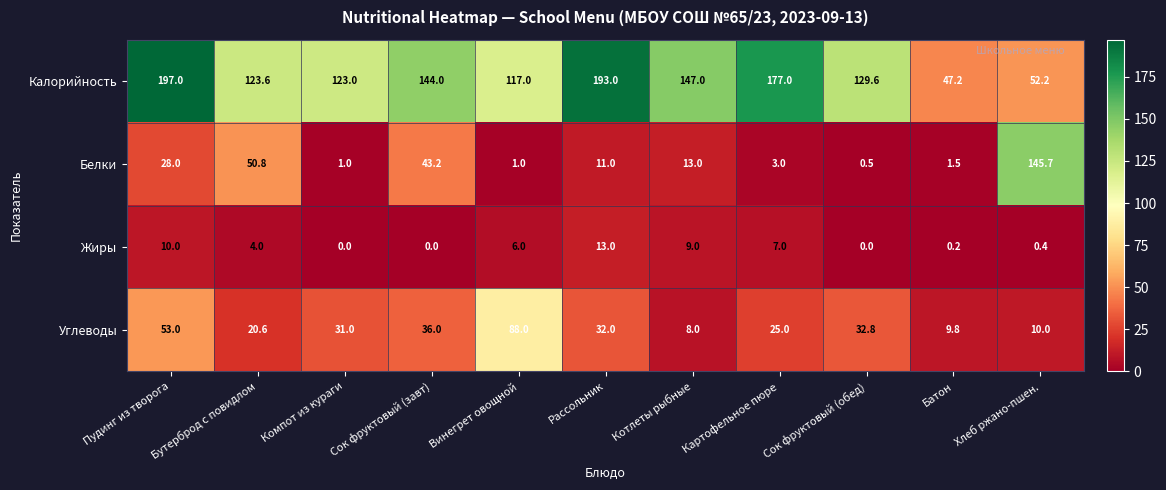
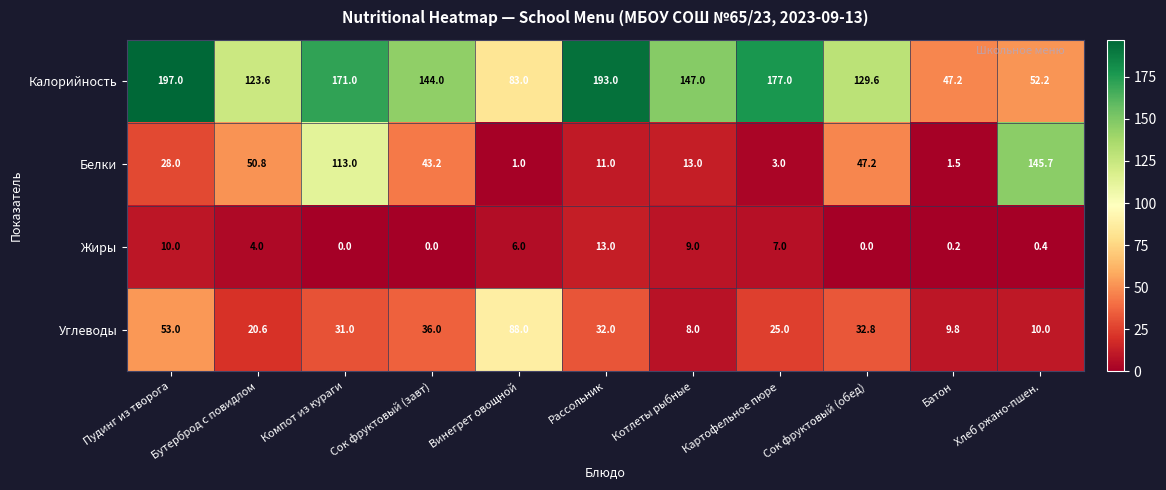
  {
    "Калорийность": {
      "Пудинг из творога": 197.0,
      "Бутерброд с повидлом": 123.6,
-     "Компот из кураги": 123.0,
+     "Компот из кураги": 171.0,
      "Сок фруктовый (завт)": 144.0,
-     "Винегрет овощной": 117.0,
+     "Винегрет овощной": 83.0,
      "Рассольник": 193.0,
      "Котлеты рыбные": 147.0,
      "Картофельное пюре": 177.0,
      "Сок фруктовый (обед)": 129.6,
      "Батон": 47.2
    },
    "Белки": {
      "Пудинг из творога": 28.0,
      "Бутерброд с повидлом": 50.8,
-     "Компот из кураги": 1.0,
+     "Компот из кураги": 113.0,
      "Сок фруктовый (завт)": 43.2,
      "Винегрет овощной": 1.0,
      "Рассольник": 11.0,
      "Котлеты рыбные": 13.0,
      "Картофельное пюре": 3.0,
-     "Сок фруктовый (обед)": 0.5,
+     "Сок фруктовый (обед)": 47.2,
      "Батон": 1.5,
      "Хлеб ржано-пшен.": 145.7
    },
    "Жиры": {
      "Пудинг из творога": 10.0,
      "Бутерброд с повидлом": 4.0,
      "Компот из кураги": 0.0,
      "Сок фруктовый (завт)": 0.0,
      "Винегрет овощной": 6.0,
      "Рассольник": 13.0,
      "Котлеты рыбные": 9.0,
      "Картофельное пюре": 7.0,
      "Сок фруктовый (обед)": 0.0,
      "Батон": 0.2,
      "Хлеб ржано-пшен.": 0.4
    },
    "Углеводы": {
      "Пудинг из творога": 53.0,
      "Бутерброд с повидлом": 20.6,
      "Компот из кураги": 31.0,
      "Сок фруктовый (завт)": 36.0,
      "Винегрет овощной": 88.0,
      "Рассольник": 32.0,
      "Котлеты рыбные": 8.0,
      "Картофельное пюре": 25.0,
      "Сок фруктовый (обед)": 32.8,
      "Батон": 9.8,
      "Хлеб ржано-пшен.": 10.0
    }
  }
